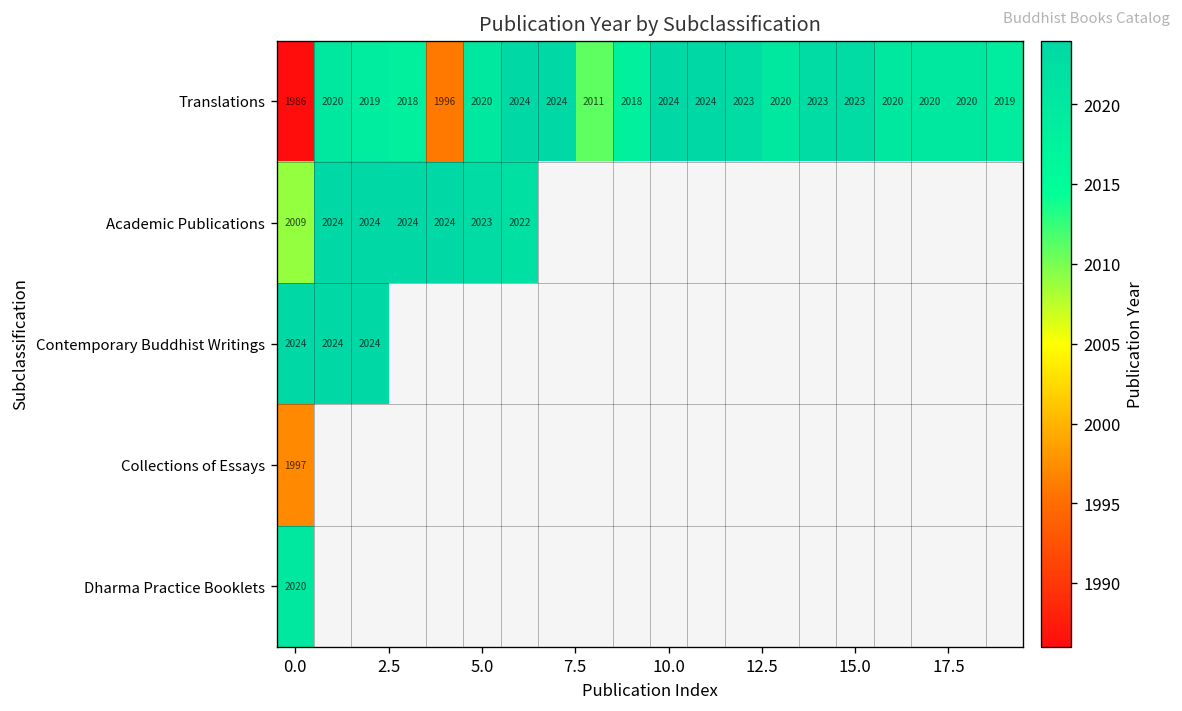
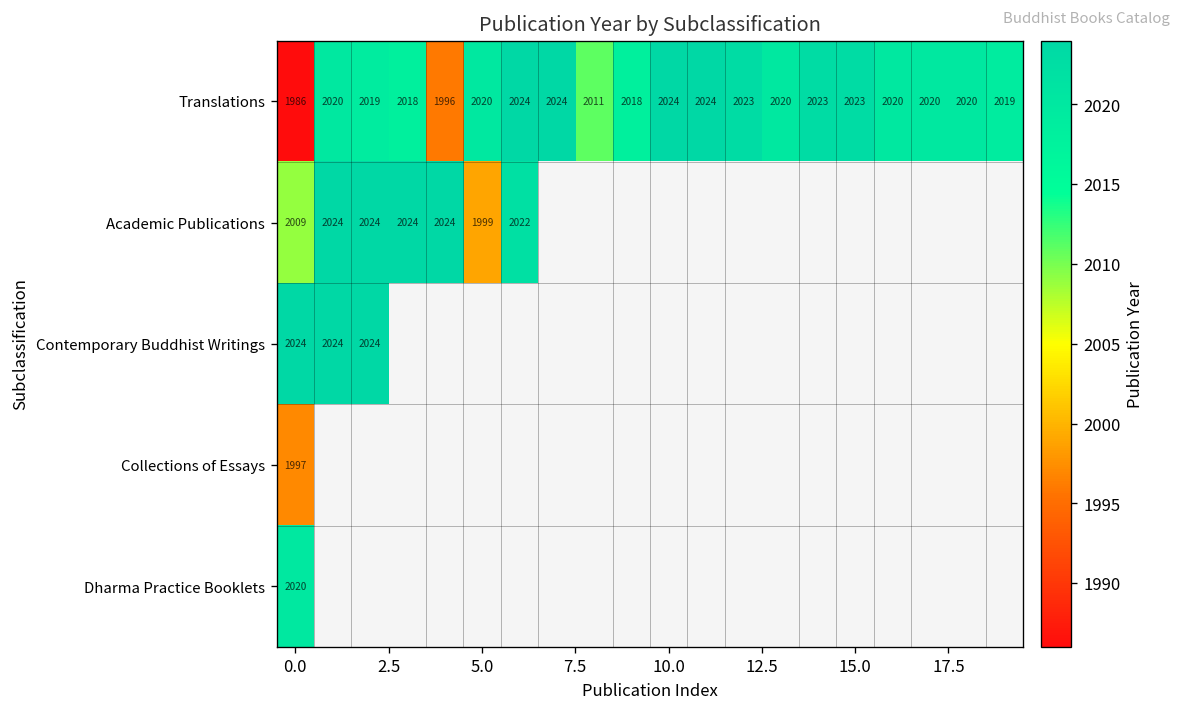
  {
    "Translations": {
      "0.0": 1986,
      "5.0": 2020,
      "10.0": 2024,
      "15.0": 2023
    },
    "Academic Publications": {
      "0.0": 2009,
-     "5.0": 2023
+     "5.0": 1999
    },
    "Contemporary Buddhist Writings": {
      "0.0": 2024
    },
    "Collections of Essays": {
      "0.0": 1997
    },
    "Dharma Practice Booklets": {
      "0.0": 2020
    }
  }
